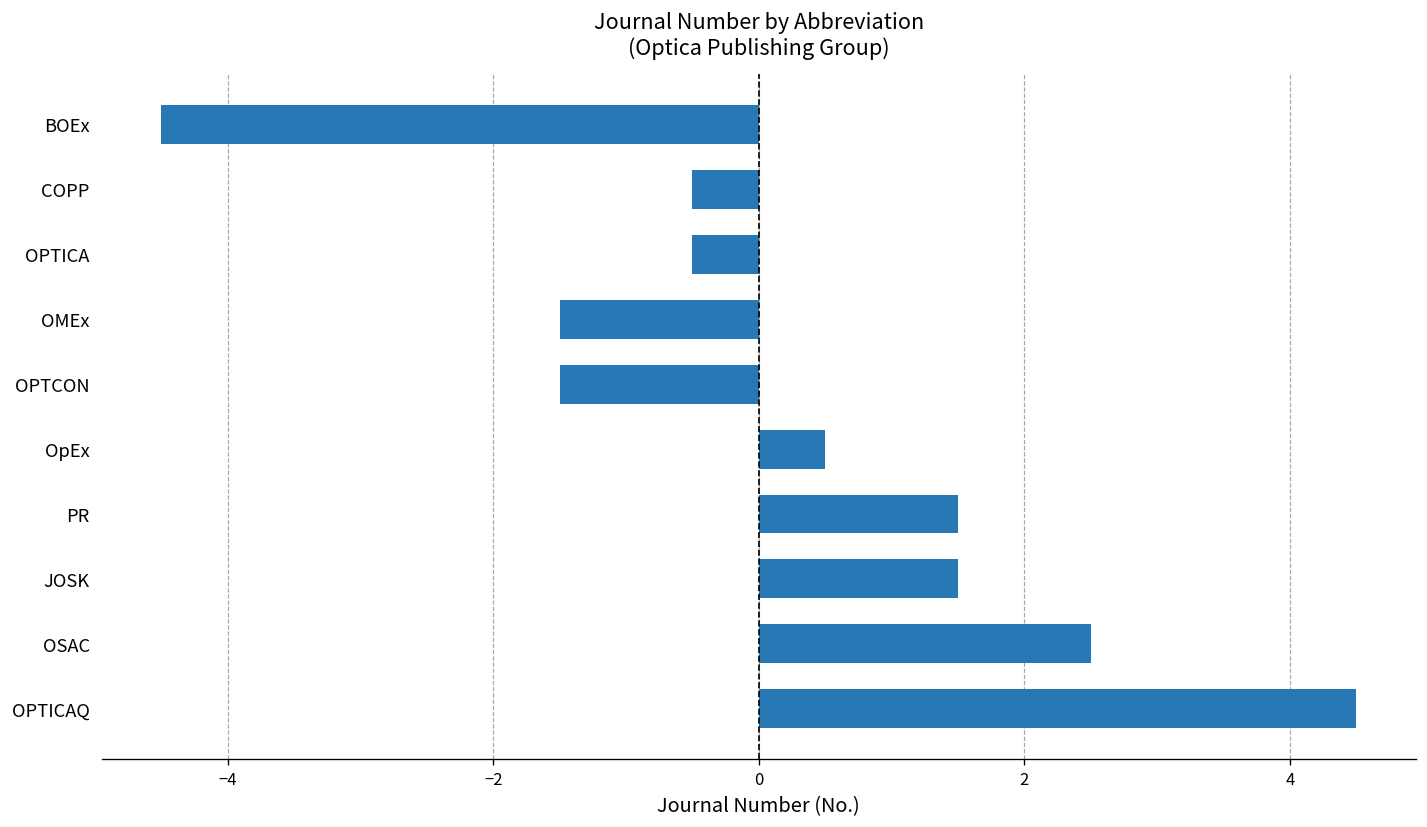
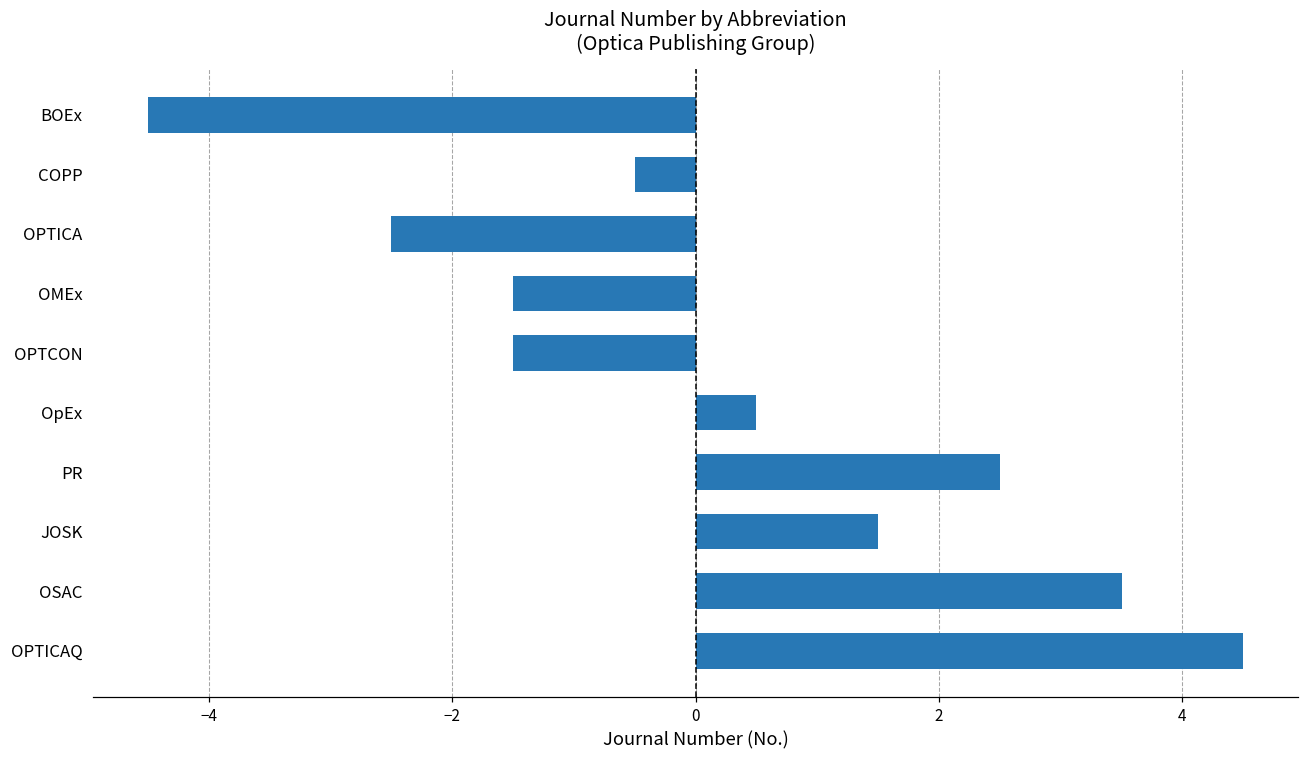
  {
    "BOEx": -4.50,
    "COPP": -0.50,
-   "OPTICA": -0.50,
+   "OPTICA": -2.50,
    "OMEx": -1.50,
    "OPTCON": -1.50,
    "OpEx": 0.50,
-   "PR": 1.50,
+   "PR": 2.50,
    "JOSK": 1.50,
-   "OSAC": 2.50,
+   "OSAC": 3.50,
    "OPTICAQ": 4.50
  }
